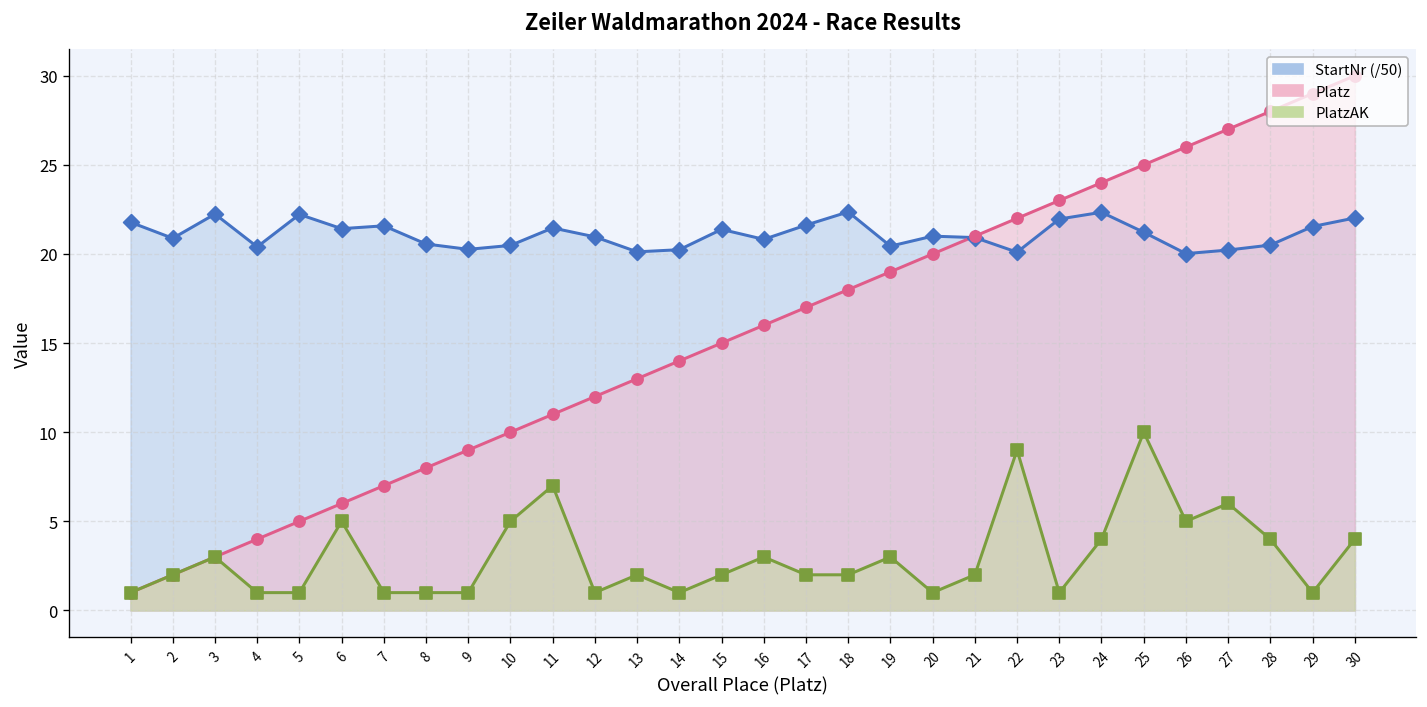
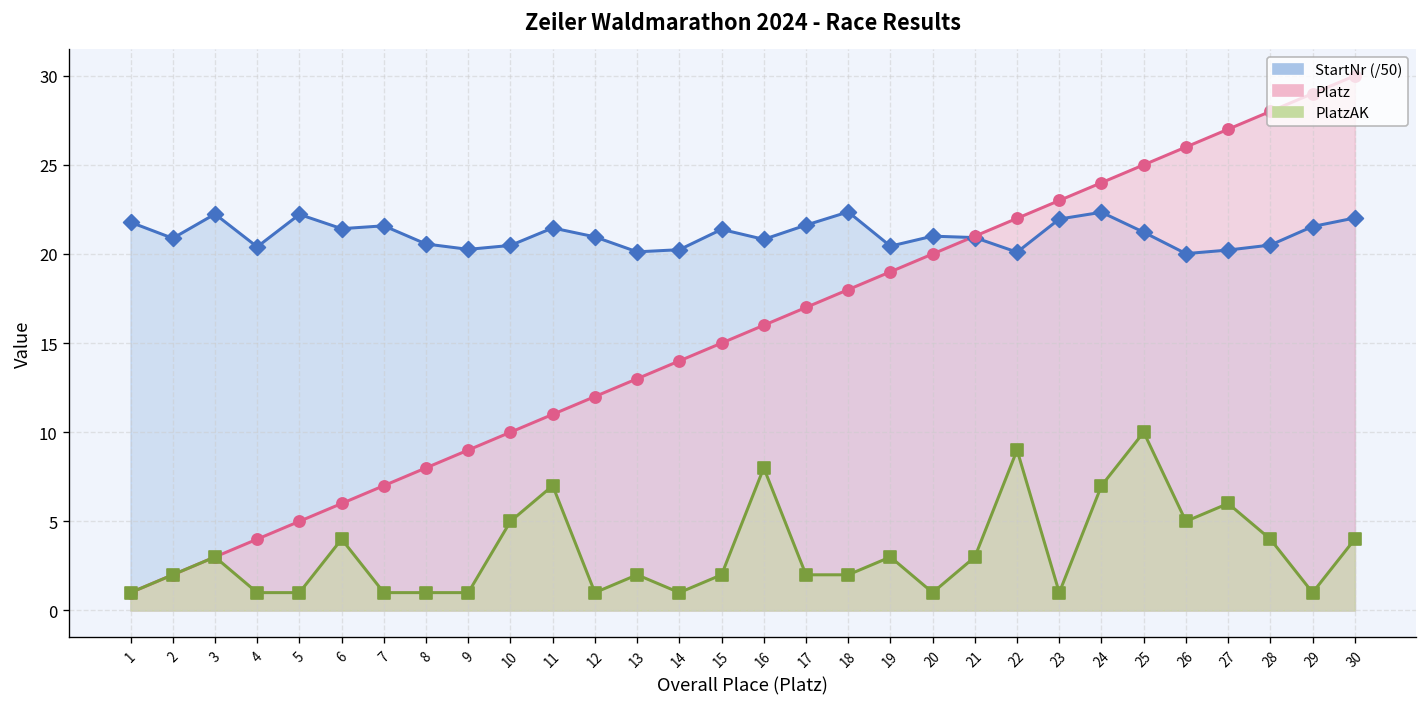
  {
    "PlatzAK": {
      "4": 1,
      "5": 1,
-     "6": 5,
+     "6": 4,
      "7": 1,
      "8": 1,
      "9": 1,
      "10": 5,
      "11": 7,
      "12": 1,
      "13": 2,
      "14": 1,
      "15": 2,
-     "16": 3,
+     "16": 8,
      "17": 2,
      "18": 2,
      "19": 3,
      "20": 1,
-     "21": 2,
+     "21": 3,
      "22": 9,
      "23": 1,
-     "24": 4,
+     "24": 7,
      "25": 10,
      "26": 5,
      "27": 6,
      "28": 4,
      "29": 1,
      "30": 4
    }
  }
